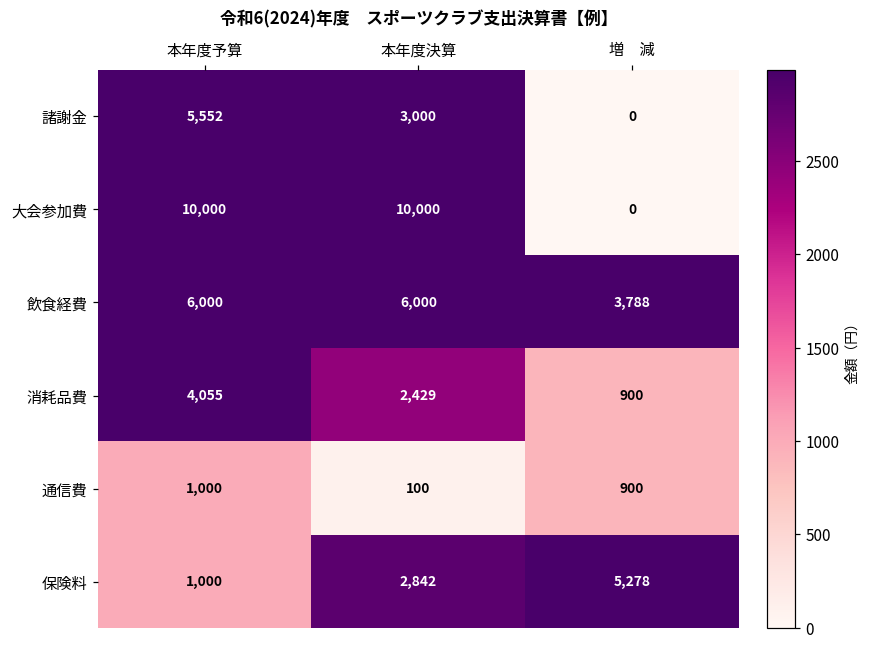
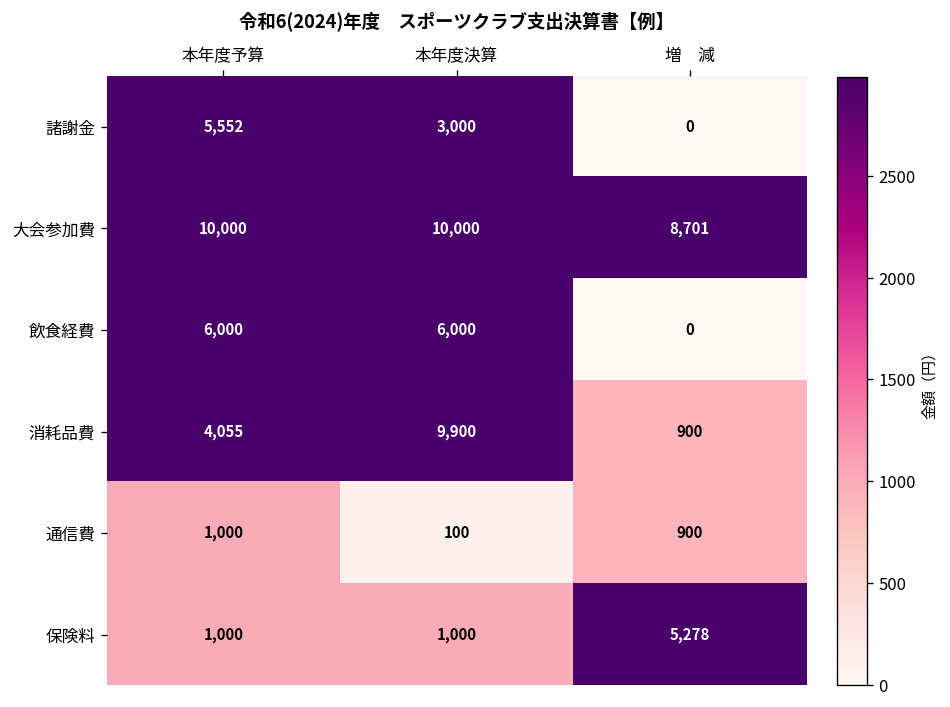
  {
    "諸謝金": {
      "本年度予算": "5,552",
      "本年度決算": "3,000",
      "増 減": "0"
    },
    "大会参加費": {
      "本年度予算": "10,000",
      "本年度決算": "10,000",
-     "増 減": "0"
+     "増 減": "8,701"
    },
    "飲食経費": {
      "本年度予算": "6,000",
      "本年度決算": "6,000",
-     "増 減": "3,788"
+     "増 減": "0"
    },
    "消耗品費": {
      "本年度予算": "4,055",
-     "本年度決算": "2,429",
+     "本年度決算": "9,900",
      "増 減": "900"
    },
    "通信費": {
      "本年度予算": "1,000",
      "本年度決算": "100",
      "増 減": "900"
    },
    "保険料": {
      "本年度予算": "1,000",
-     "本年度決算": "2,842",
+     "本年度決算": "1,000",
      "増 減": "5,278"
    }
  }
